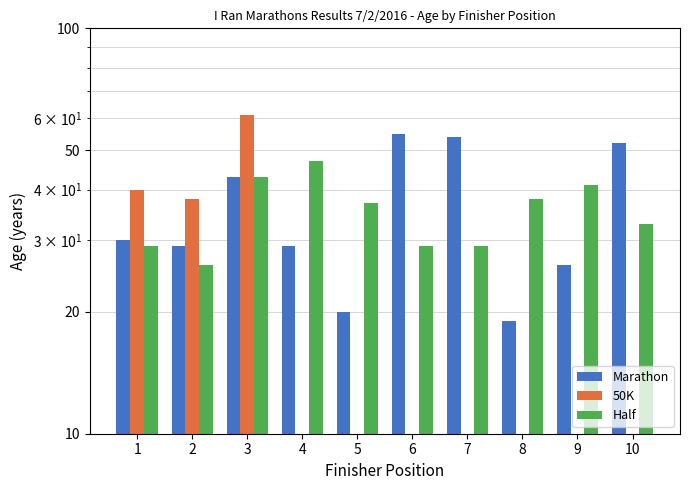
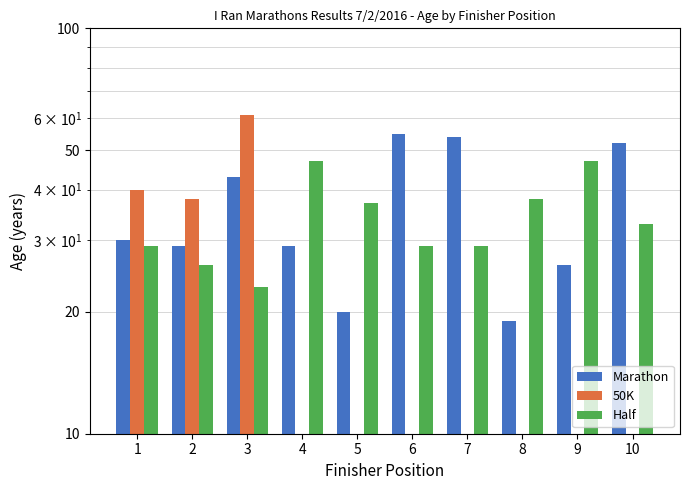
  {
    "Marathon": {
      "1": 30,
      "2": 29,
      "3": 43,
      "4": 29,
      "5": 20,
      "6": 55,
      "7": 54,
      "8": 19,
      "9": 26,
      "10": 52
    },
    "50K": {
      "1": 40,
      "2": 38,
      "3": 61
    },
    "Half": {
      "1": 29,
      "2": 26,
-     "3": 43,
+     "3": 23,
      "4": 47,
      "5": 37,
      "6": 29,
      "7": 29,
      "8": 38,
-     "9": 41,
+     "9": 47,
      "10": 33
    }
  }
